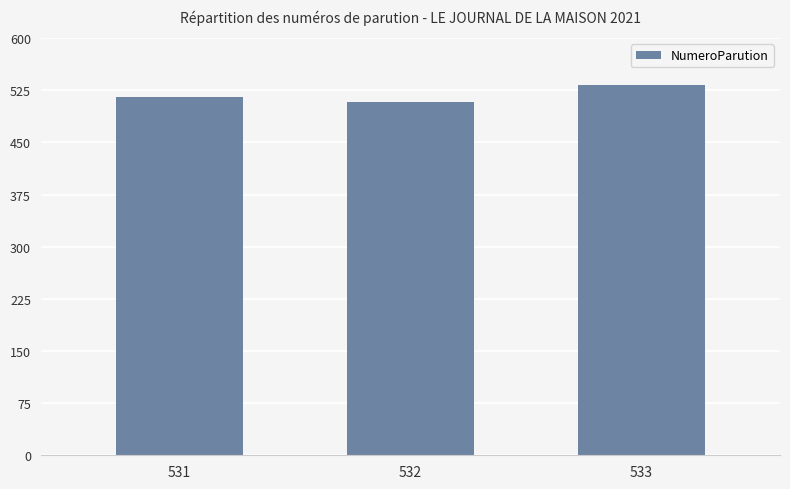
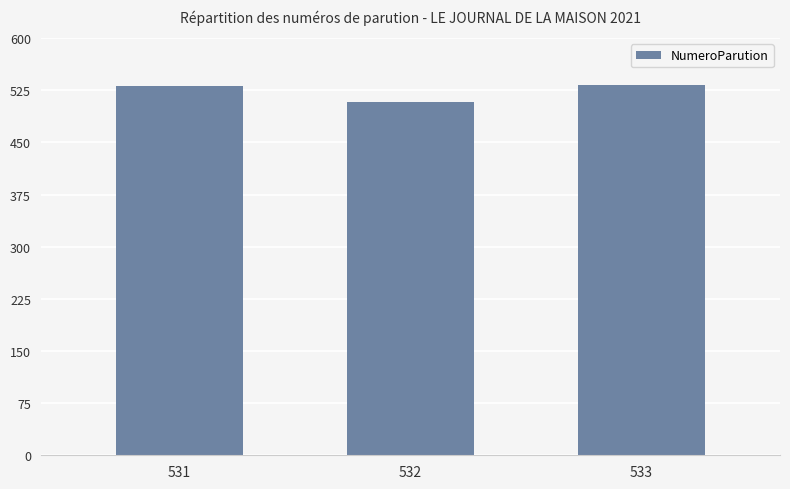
  {
-   "531": 520,
+   "531": 530,
    "532": 510,
    "533": 530
  }
